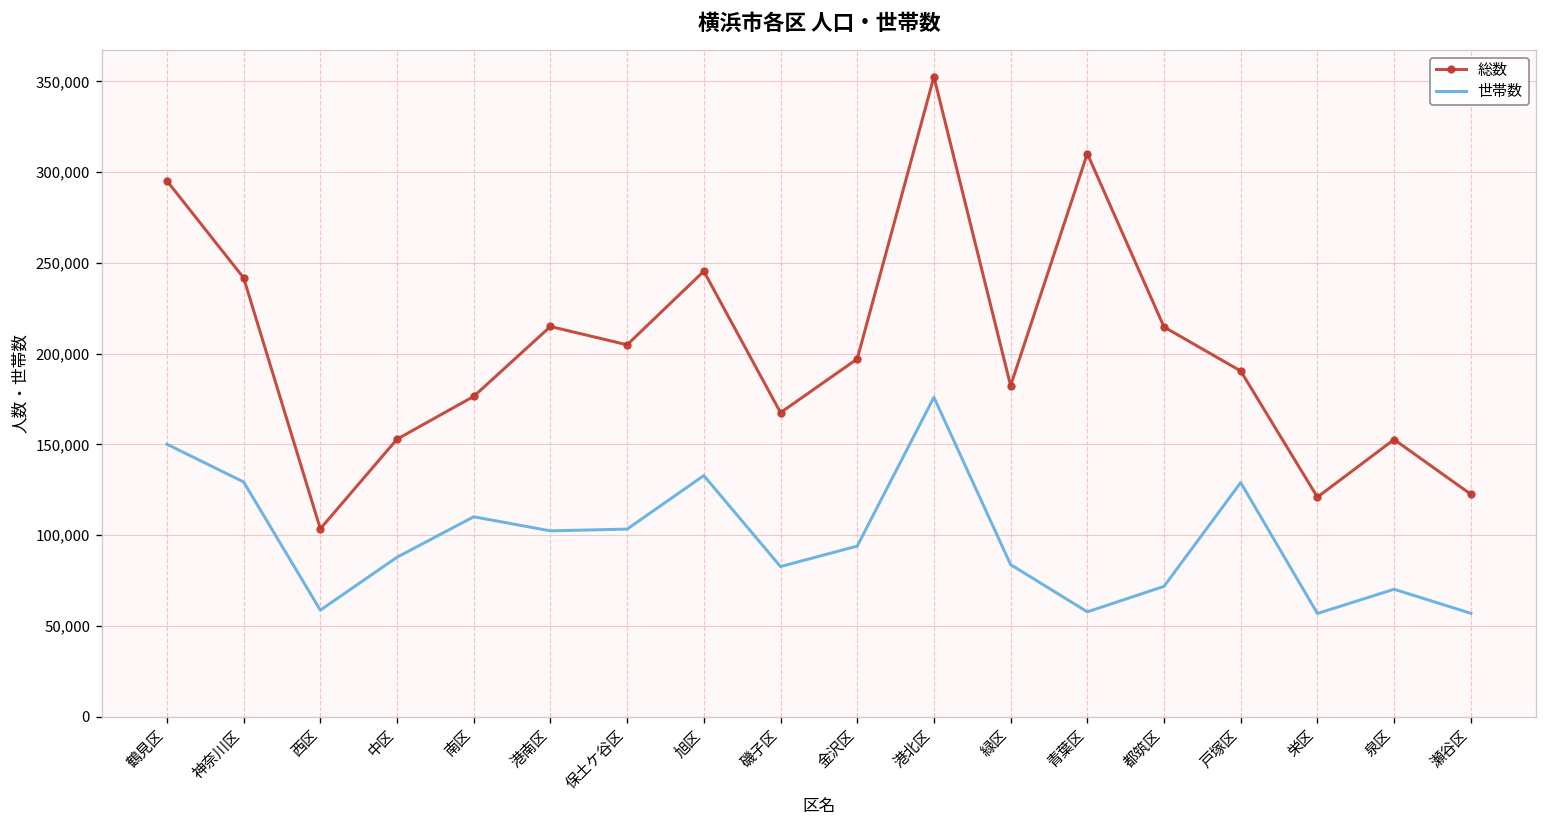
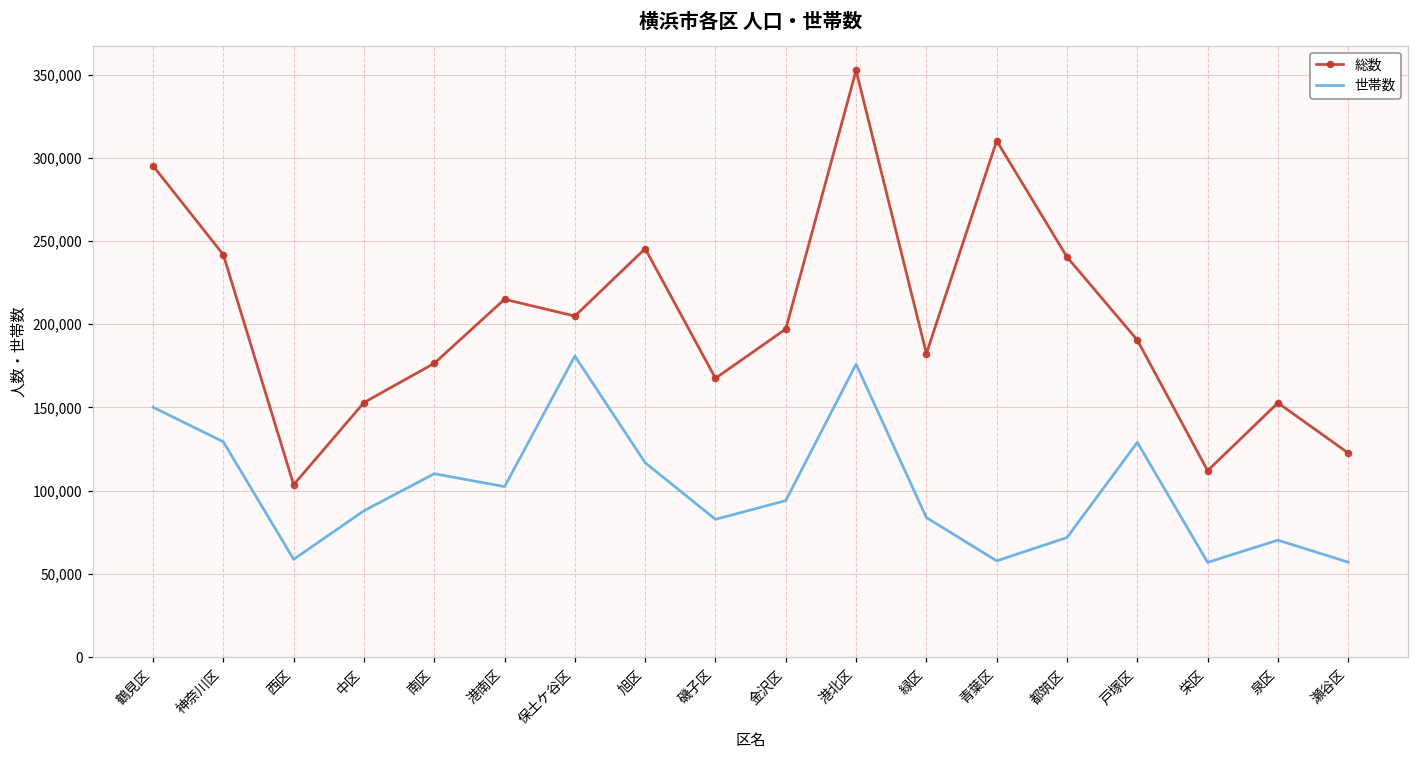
  {
    "総数": {
      "鶴見区": "295,000",
      "神奈川区": "242,000",
      "西区": "104,000",
      "中区": "153,000",
      "南区": "176,000",
      "港南区": "215,000",
      "保土ケ谷区": "205,000",
      "旭区": "245,000",
      "磯子区": "168,000",
      "金沢区": "197,000",
      "港北区": "352,000",
      "緑区": "182,000",
      "青葉区": "310,000",
-     "都筑区": "215,000",
+     "都筑区": "240,000",
      "戸塚区": "190,000",
-     "栄区": "121,000",
+     "栄区": "112,000",
      "泉区": "153,000",
      "瀬谷区": "123,000"
    },
    "世帯数": {
      "鶴見区": "150,000",
      "神奈川区": "129,000",
      "西区": "59,000",
      "中区": "88,000",
      "南区": "110,000",
      "港南区": "102,000",
-     "保土ケ谷区": "103,000",
-     "旭区": "133,000",
+     "保土ケ谷区": "181,000",
+     "旭区": "117,000",
      "磯子区": "83,000",
      "金沢区": "94,000",
      "港北区": "176,000",
      "緑区": "84,000",
      "青葉区": "58,000",
      "都筑区": "72,000",
      "戸塚区": "129,000",
      "栄区": "57,000",
      "泉区": "70,000",
      "瀬谷区": "57,000"
    }
  }
